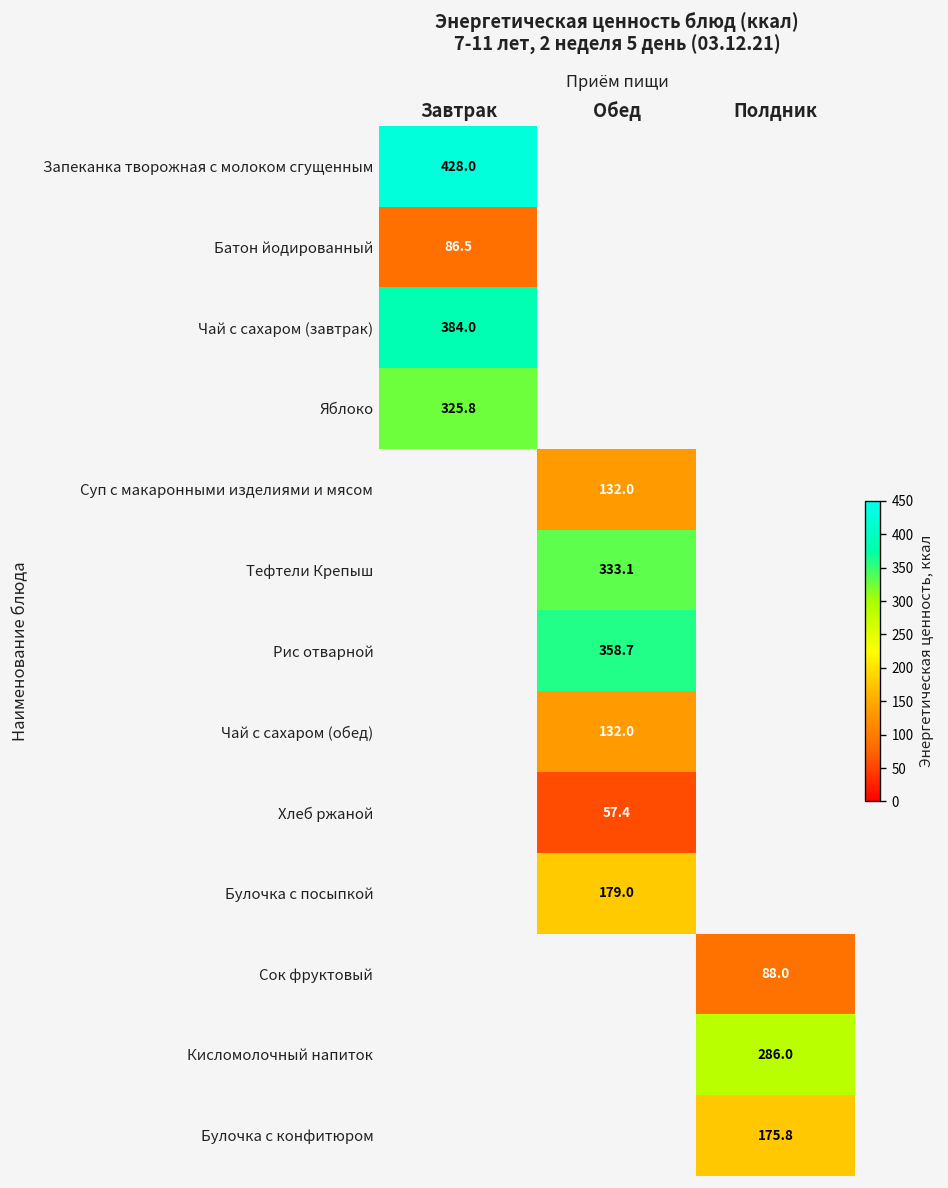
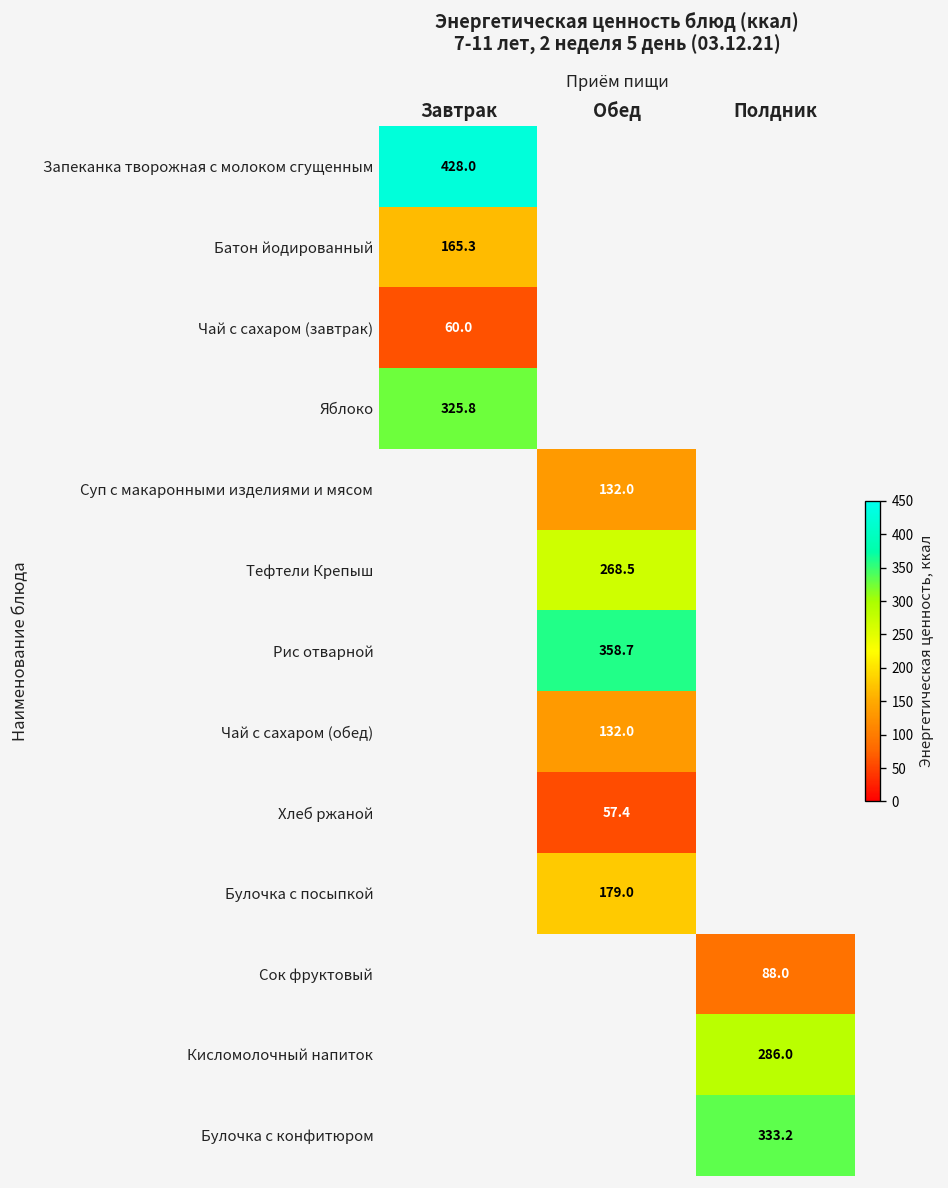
  {
    "Запеканка творожная с молоком сгущенным": {
      "Завтрак": 428.0
    },
    "Батон йодированный": {
-     "Завтрак": 86.5
+     "Завтрак": 165.3
    },
    "Чай с сахаром (завтрак)": {
-     "Завтрак": 384.0
+     "Завтрак": 60.0
    },
    "Яблоко": {
      "Завтрак": 325.8
    },
    "Суп с макаронными изделиями и мясом": {
      "Обед": 132.0
    },
    "Тефтели Крепыш": {
-     "Обед": 333.1
+     "Обед": 268.5
    },
    "Рис отварной": {
      "Обед": 358.7
    },
    "Чай с сахаром (обед)": {
      "Обед": 132.0
    },
    "Хлеб ржаной": {
      "Обед": 57.4
    },
    "Булочка с посыпкой": {
      "Обед": 179.0
    },
    "Сок фруктовый": {
      "Полдник": 88.0
    },
    "Кисломолочный напиток": {
      "Полдник": 286.0
    },
    "Булочка с конфитюром": {
-     "Полдник": 175.8
+     "Полдник": 333.2
    }
  }
